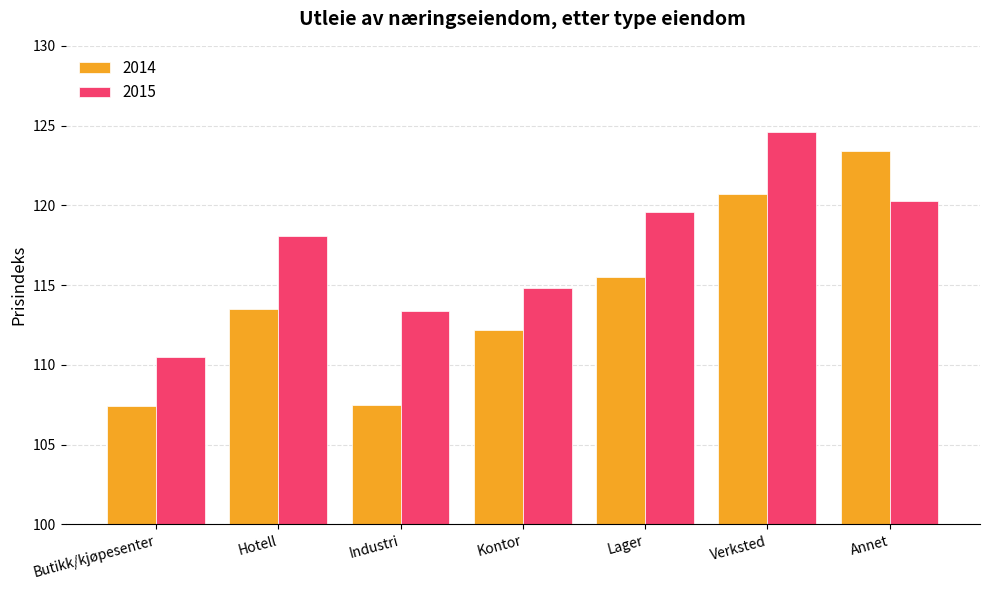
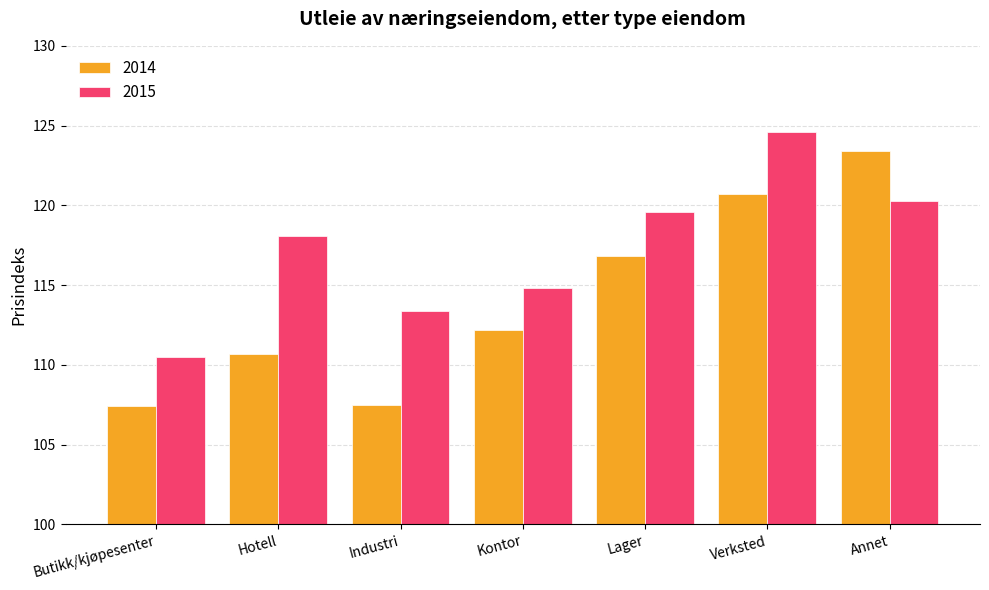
  {
    "2014": {
      "Butikk/kjøpesenter": 107.4,
-     "Hotell": 113.5,
+     "Hotell": 110.7,
      "Industri": 107.5,
      "Kontor": 112.2,
-     "Lager": 115.5,
+     "Lager": 116.8,
      "Verksted": 120.7,
      "Annet": 123.4
    },
    "2015": {
      "Butikk/kjøpesenter": 110.5,
      "Hotell": 118.1,
      "Industri": 113.4,
      "Kontor": 114.8,
      "Lager": 119.6,
      "Verksted": 124.6,
      "Annet": 120.3
    }
  }
